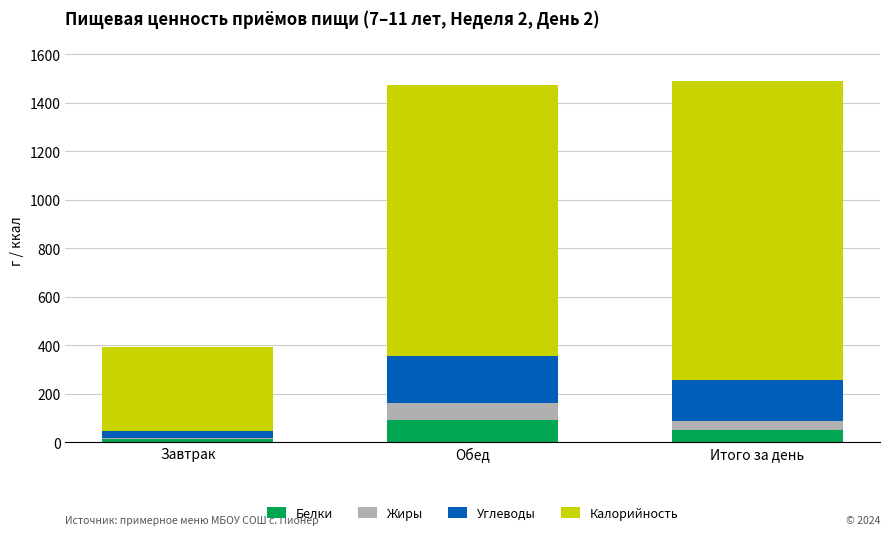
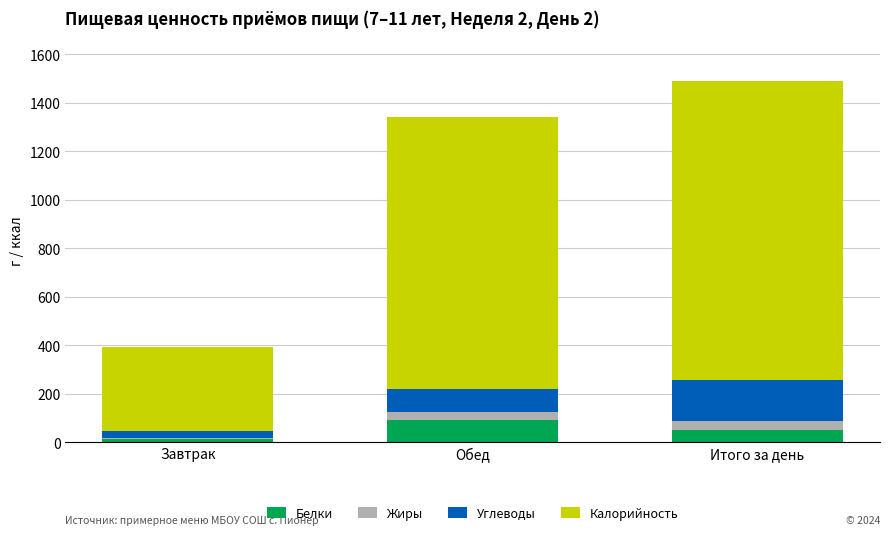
  {
    "Белки": {
      "Завтрак": 10,
      "Обед": 90,
      "Итого за день": 50
    },
    "Жиры": {
-     "Обед": 70,
+     "Обед": 30,
      "Итого за день": 40
    },
    "Углеводы": {
      "Завтрак": 30,
-     "Обед": 190,
+     "Обед": 100,
      "Итого за день": 170
    },
    "Калорийность": {
      "Завтрак": 350,
      "Обед": 1120,
      "Итого за день": 1230
    }
  }
